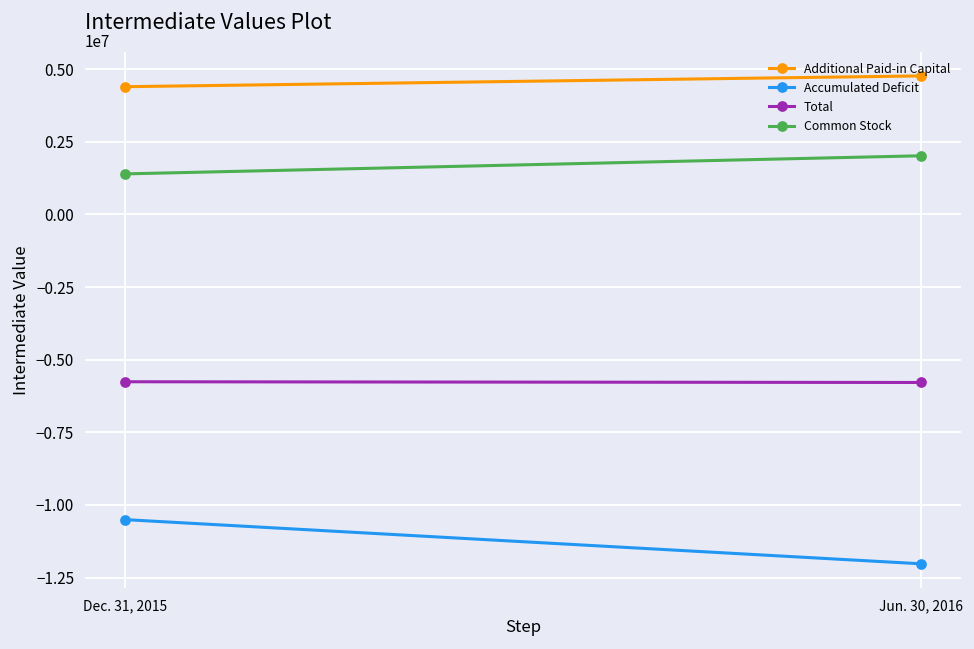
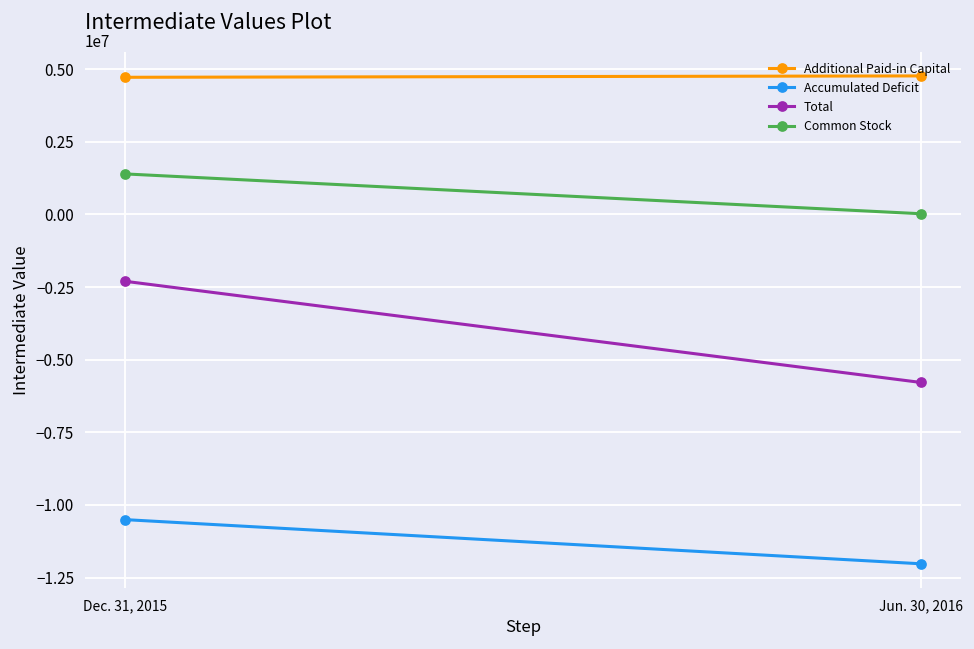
  {
    "Additional Paid-in Capital": {
-     "Dec. 31, 2015": 4400000,
+     "Dec. 31, 2015": 4700000,
      "Jun. 30, 2016": 4800000
    },
    "Accumulated Deficit": {
      "Dec. 31, 2015": -10500000,
      "Jun. 30, 2016": -12000000
    },
    "Total": {
-     "Dec. 31, 2015": -5800000,
+     "Dec. 31, 2015": -2300000,
      "Jun. 30, 2016": -5800000
    },
    "Common Stock": {
      "Dec. 31, 2015": 1400000,
-     "Jun. 30, 2016": 2000000
+     "Jun. 30, 2016": 0
    }
  }
